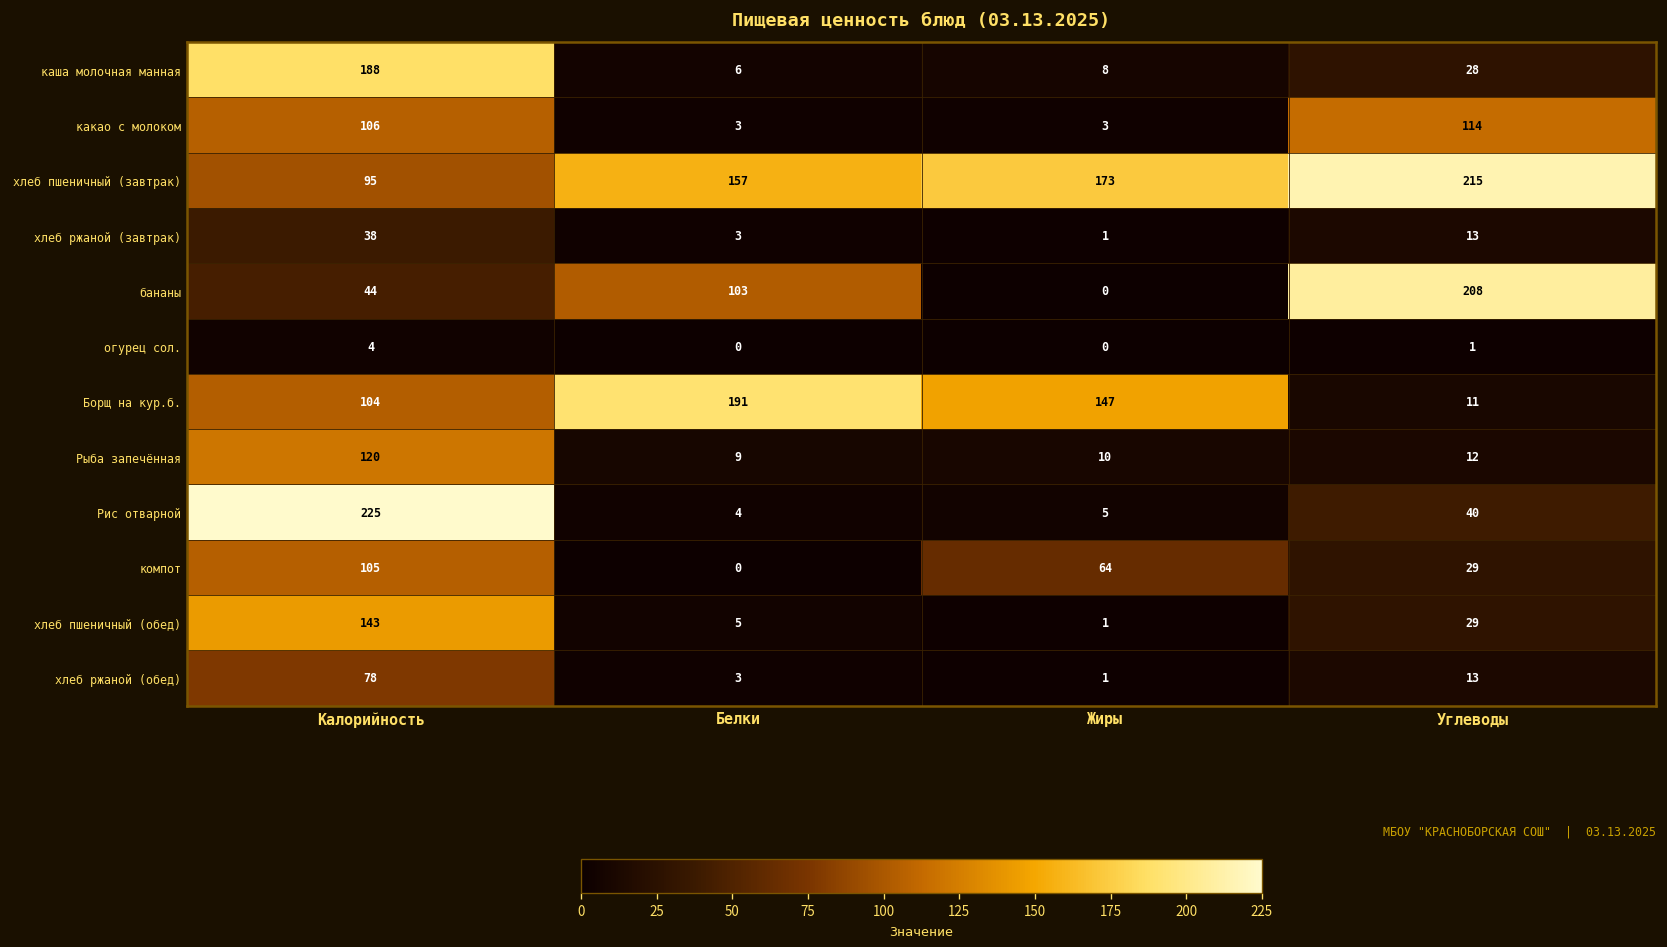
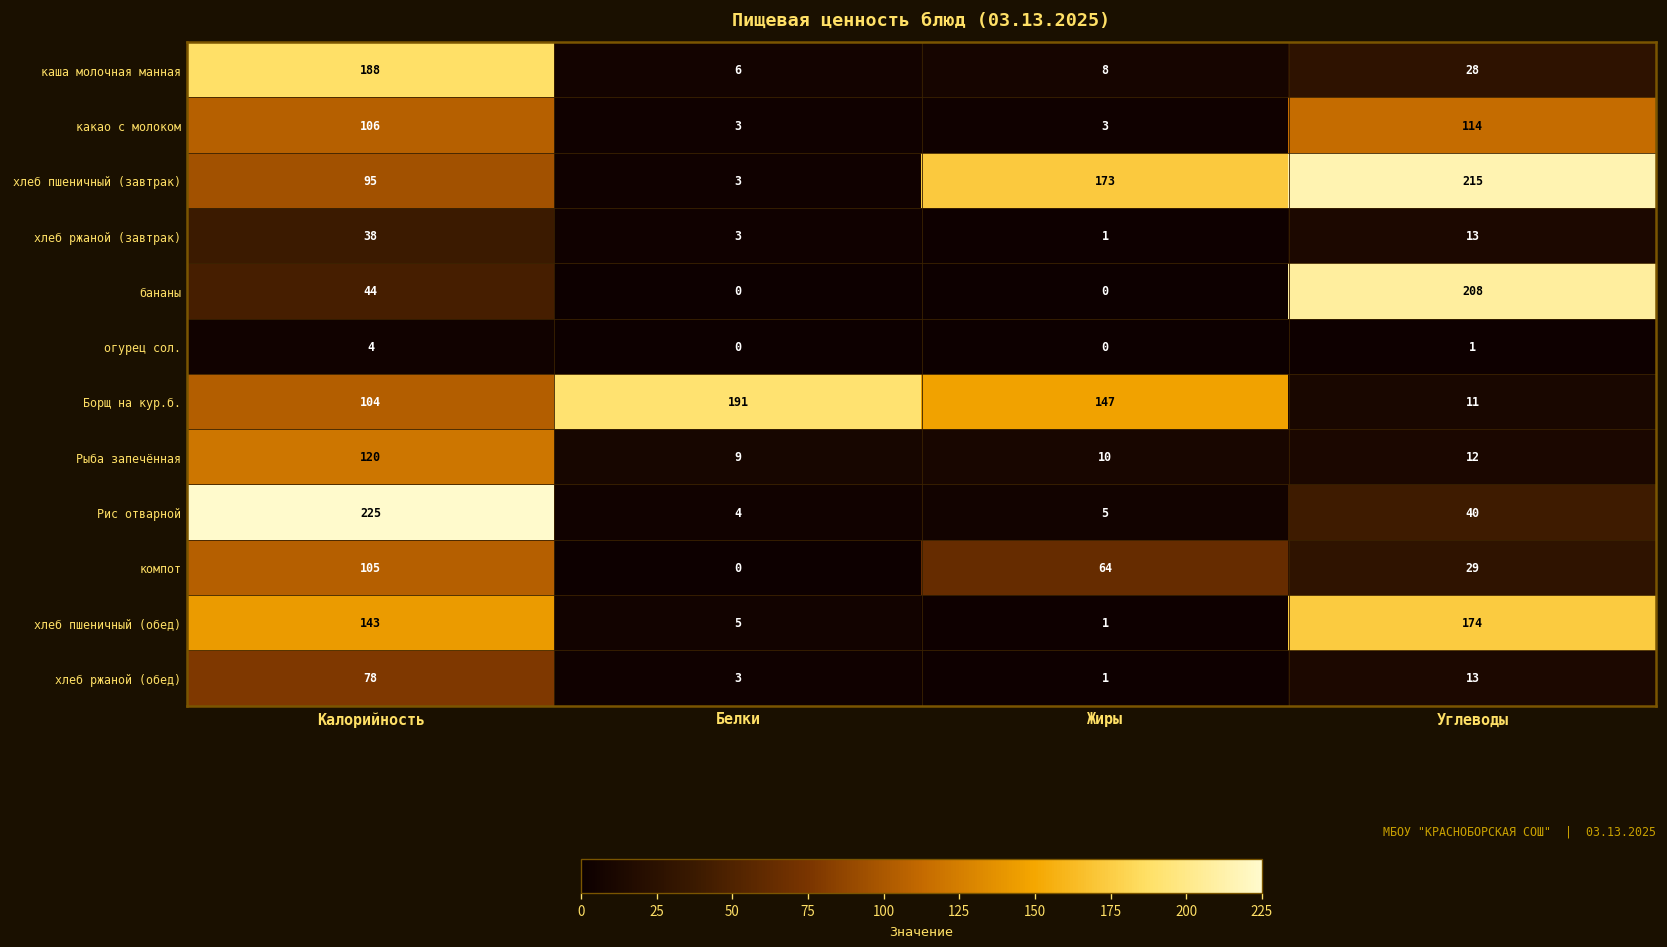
  {
    "каша молочная манная": {
      "Калорийность": 188,
      "Белки": 6,
      "Жиры": 8,
      "Углеводы": 28
    },
    "какао с молоком": {
      "Калорийность": 106,
      "Белки": 3,
      "Жиры": 3,
      "Углеводы": 114
    },
    "хлеб пшеничный (завтрак)": {
      "Калорийность": 95,
-     "Белки": 157,
+     "Белки": 3,
      "Жиры": 173,
      "Углеводы": 215
    },
    "хлеб ржаной (завтрак)": {
      "Калорийность": 38,
      "Белки": 3,
      "Жиры": 1,
      "Углеводы": 13
    },
    "бананы": {
      "Калорийность": 44,
-     "Белки": 103,
+     "Белки": 0,
      "Жиры": 0,
      "Углеводы": 208
    },
    "огурец сол.": {
      "Калорийность": 4,
      "Белки": 0,
      "Жиры": 0,
      "Углеводы": 1
    },
    "Борщ на кур.б.": {
      "Калорийность": 104,
      "Белки": 191,
      "Жиры": 147,
      "Углеводы": 11
    },
    "Рыба запечённая": {
      "Калорийность": 120,
      "Белки": 9,
      "Жиры": 10,
      "Углеводы": 12
    },
    "Рис отварной": {
      "Калорийность": 225,
      "Белки": 4,
      "Жиры": 5,
      "Углеводы": 40
    },
    "компот": {
      "Калорийность": 105,
      "Белки": 0,
      "Жиры": 64,
      "Углеводы": 29
    },
    "хлеб пшеничный (обед)": {
      "Калорийность": 143,
      "Белки": 5,
      "Жиры": 1,
-     "Углеводы": 29
+     "Углеводы": 174
    },
    "хлеб ржаной (обед)": {
      "Калорийность": 78,
      "Белки": 3,
      "Жиры": 1,
      "Углеводы": 13
    }
  }
